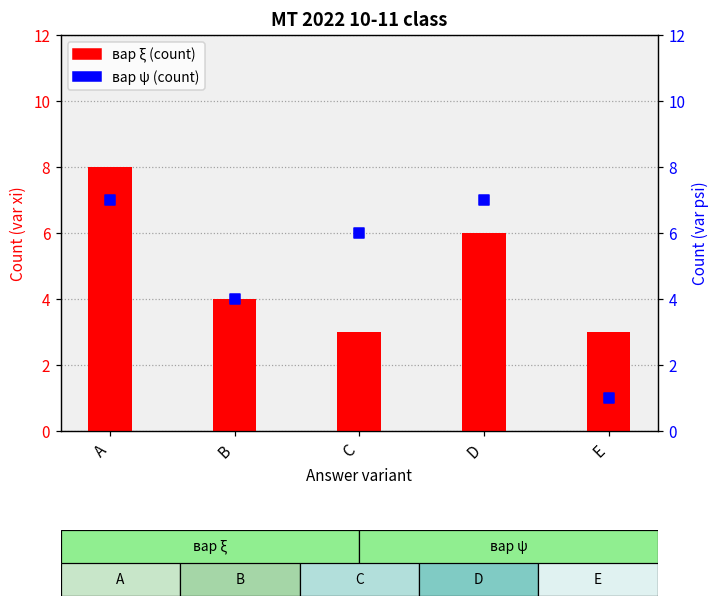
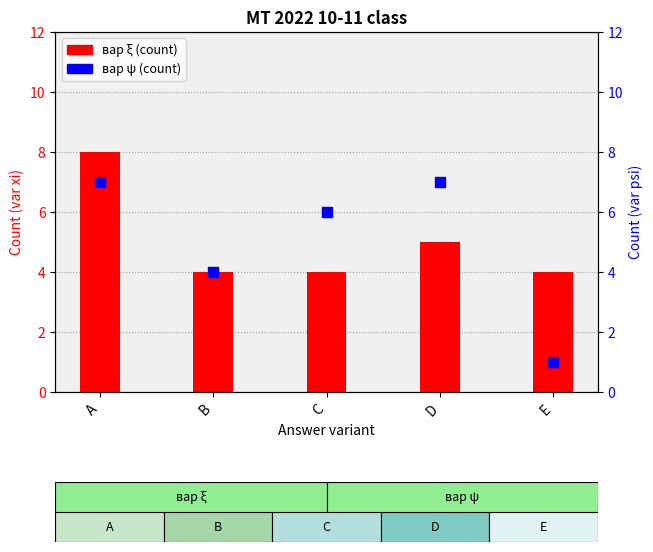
  {
    "вар ξ (count)": {
      "A": 8,
      "B": 4,
-     "C": 3,
-     "D": 6,
-     "E": 3
+     "C": 4,
+     "D": 5,
+     "E": 4
    }
  }
